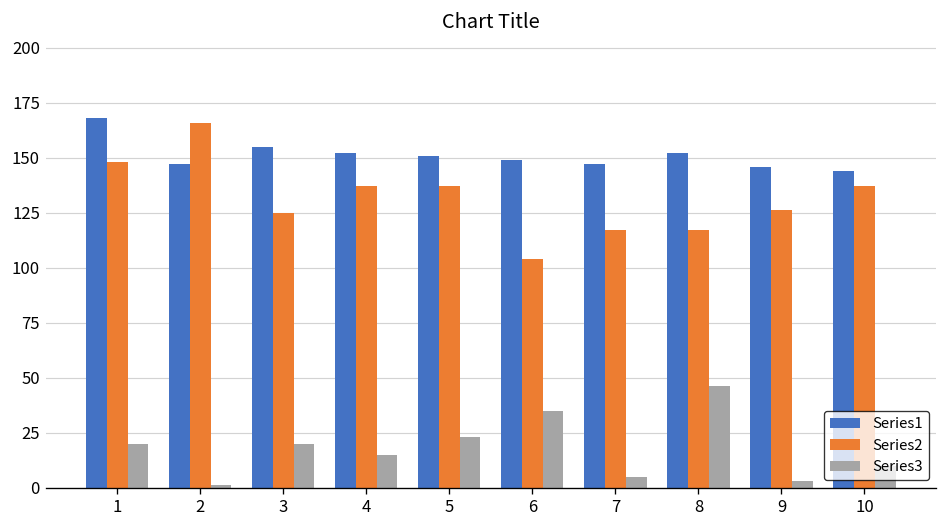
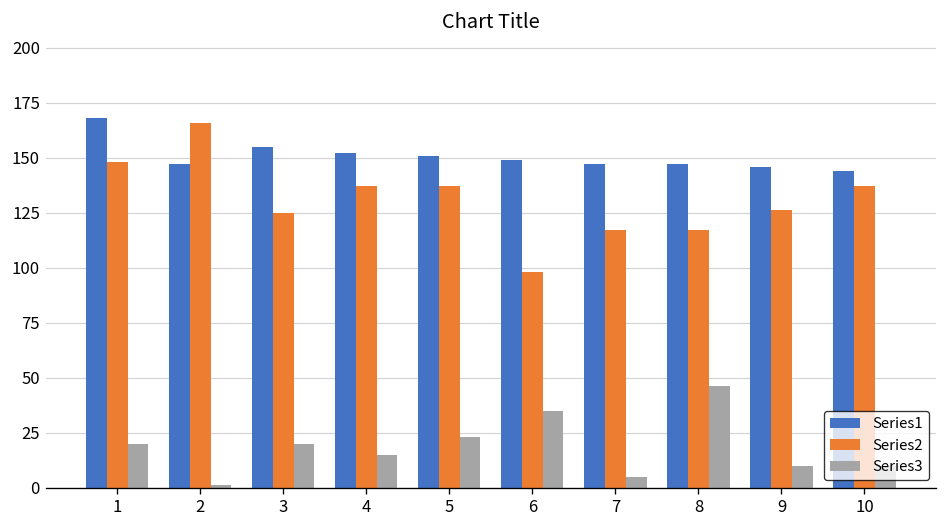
  {
    "Series1": {
      "1": 168,
      "2": 147,
      "3": 155,
      "4": 152,
      "5": 151,
      "6": 149,
      "7": 147,
-     "8": 152,
+     "8": 147,
      "9": 146,
      "10": 144
    },
    "Series2": {
      "1": 148,
      "2": 166,
      "3": 125,
      "4": 137,
      "5": 137,
-     "6": 104,
+     "6": 98,
      "7": 117,
      "8": 117,
      "9": 126,
      "10": 137
    },
    "Series3": {
      "1": 20,
      "3": 20,
      "4": 15,
      "5": 23,
      "6": 35,
      "7": 5,
      "8": 46,
-     "9": 3
+     "9": 10
    }
  }
